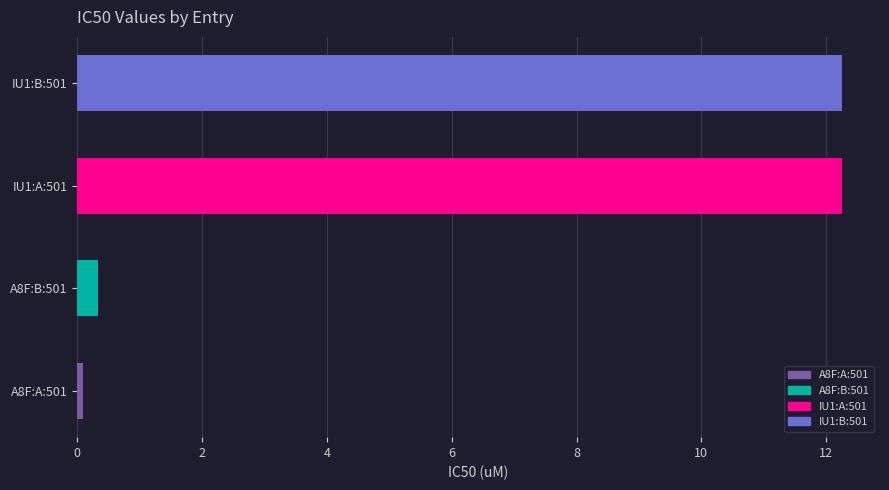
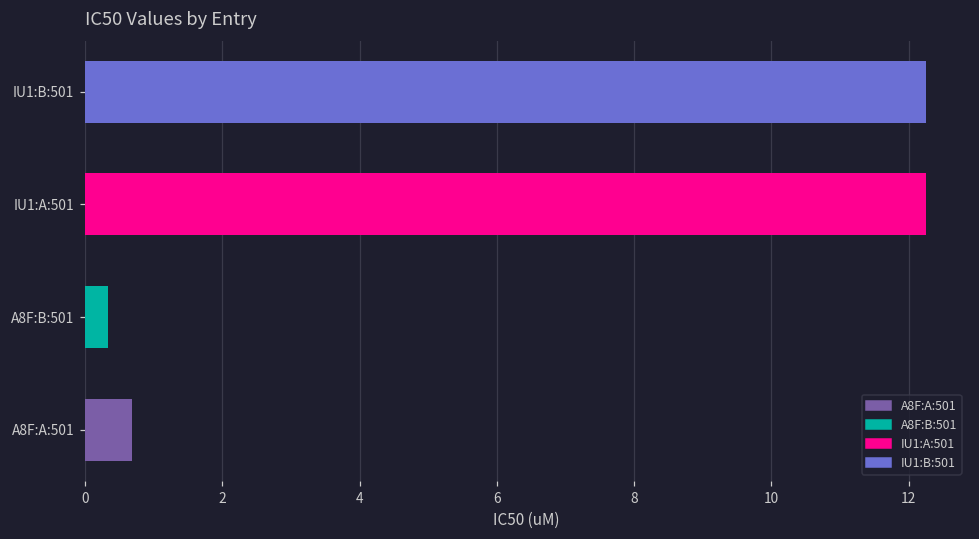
  {
    "IU1:B:501": 12.3,
    "IU1:A:501": 12.3,
    "A8F:B:501": 0.3,
-   "A8F:A:501": 0.1
+   "A8F:A:501": 0.7
  }
